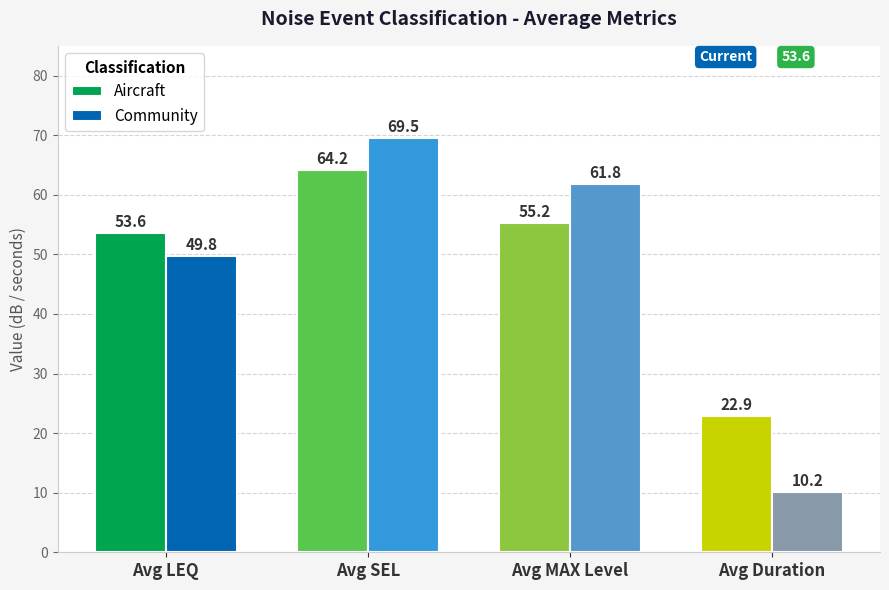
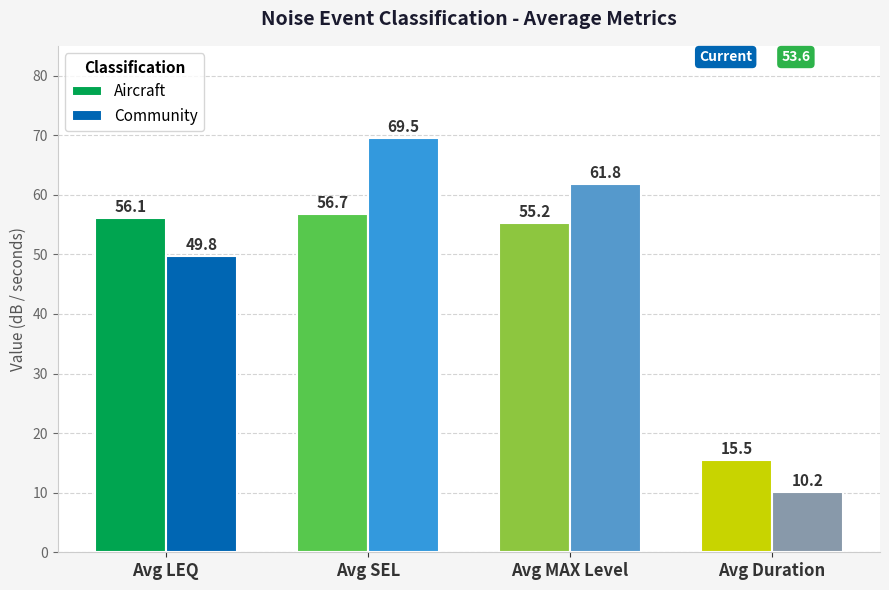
  {
    "Aircraft": {
-     "Avg LEQ": 53.6,
-     "Avg SEL": 64.2,
+     "Avg LEQ": 56.1,
+     "Avg SEL": 56.7,
      "Avg MAX Level": 55.2,
-     "Avg Duration": 22.9
+     "Avg Duration": 15.5
    },
    "Community": {
      "Avg LEQ": 49.8,
      "Avg SEL": 69.5,
      "Avg MAX Level": 61.8,
      "Avg Duration": 10.2
    }
  }
